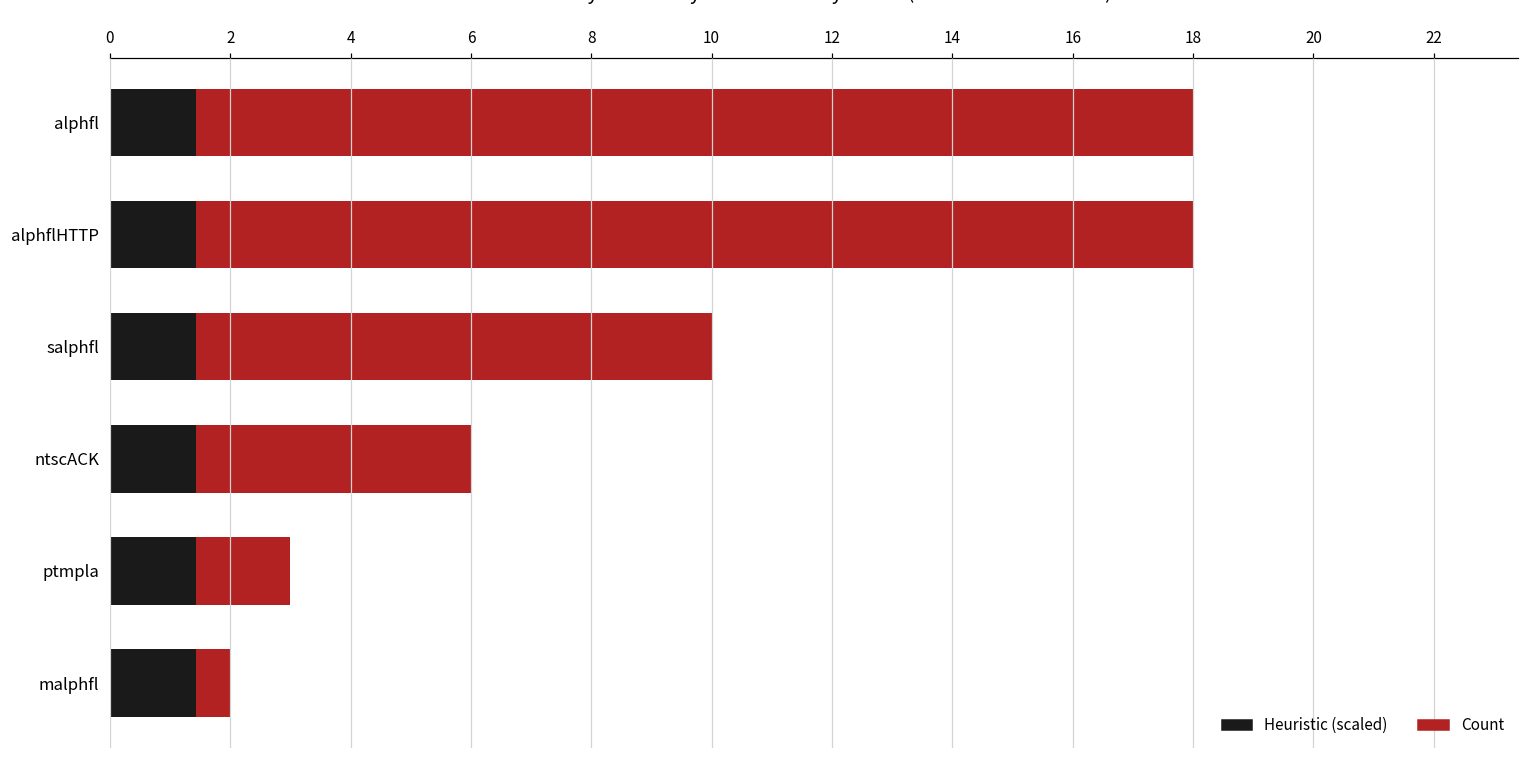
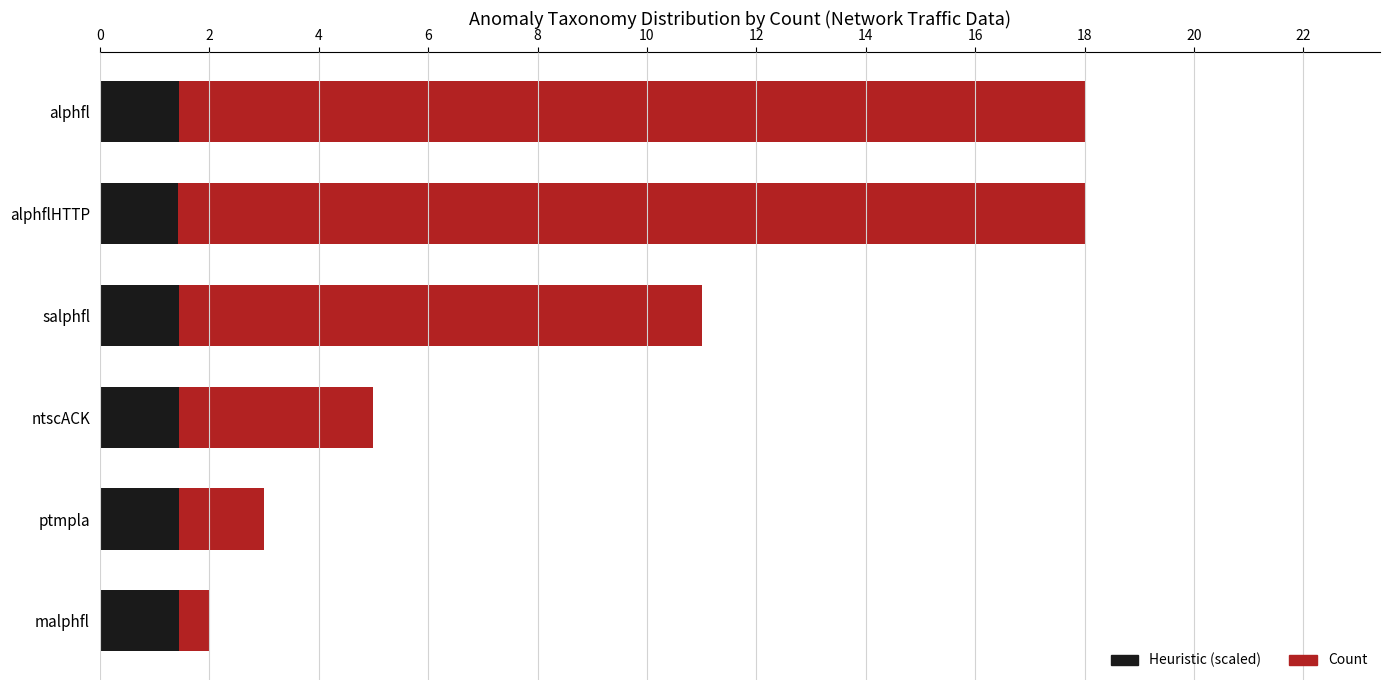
  {
    "Count": {
      "alphfl": 18,
      "alphflHTTP": 18,
-     "salphfl": 10,
-     "ntscACK": 6,
+     "salphfl": 11,
+     "ntscACK": 5,
      "ptmpla": 3,
      "malphfl": 2
    }
  }
